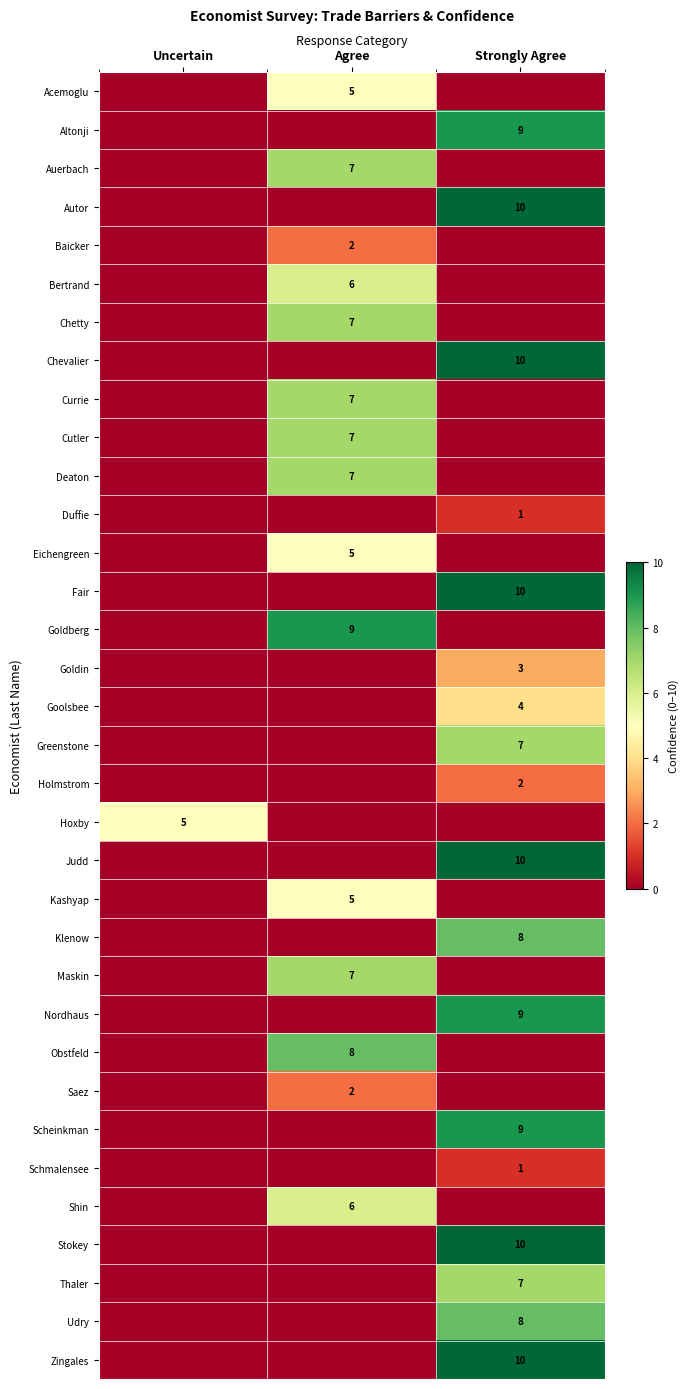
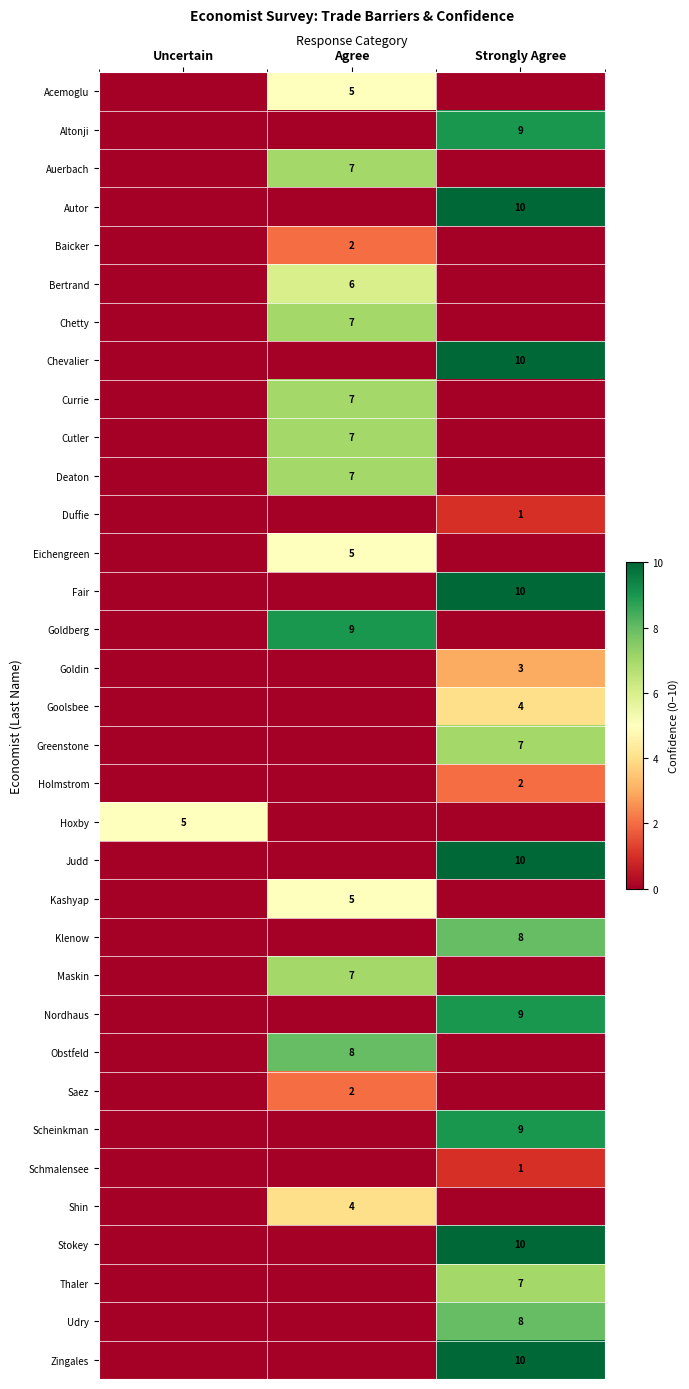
  {
    "Acemoglu": {
      "Agree": 5
    },
    "Altonji": {
      "Strongly Agree": 9
    },
    "Auerbach": {
      "Agree": 7
    },
    "Autor": {
      "Strongly Agree": 10
    },
    "Baicker": {
      "Agree": 2
    },
    "Bertrand": {
      "Agree": 6
    },
    "Chetty": {
      "Agree": 7
    },
    "Chevalier": {
      "Strongly Agree": 10
    },
    "Currie": {
      "Agree": 7
    },
    "Cutler": {
      "Agree": 7
    },
    "Deaton": {
      "Agree": 7
    },
    "Duffie": {
      "Strongly Agree": 1
    },
    "Eichengreen": {
      "Agree": 5
    },
    "Fair": {
      "Strongly Agree": 10
    },
    "Goldberg": {
      "Agree": 9
    },
    "Goldin": {
      "Strongly Agree": 3
    },
    "Goolsbee": {
      "Strongly Agree": 4
    },
    "Greenstone": {
      "Strongly Agree": 7
    },
    "Holmstrom": {
      "Strongly Agree": 2
    },
    "Hoxby": {
      "Uncertain": 5
    },
    "Judd": {
      "Strongly Agree": 10
    },
    "Kashyap": {
      "Agree": 5
    },
    "Klenow": {
      "Strongly Agree": 8
    },
    "Maskin": {
      "Agree": 7
    },
    "Nordhaus": {
      "Strongly Agree": 9
    },
    "Obstfeld": {
      "Agree": 8
    },
    "Saez": {
      "Agree": 2
    },
    "Scheinkman": {
      "Strongly Agree": 9
    },
    "Schmalensee": {
      "Strongly Agree": 1
    },
    "Shin": {
-     "Agree": 6
+     "Agree": 4
    },
    "Stokey": {
      "Strongly Agree": 10
    },
    "Thaler": {
      "Strongly Agree": 7
    },
    "Udry": {
      "Strongly Agree": 8
    },
    "Zingales": {
      "Strongly Agree": 10
    }
  }
